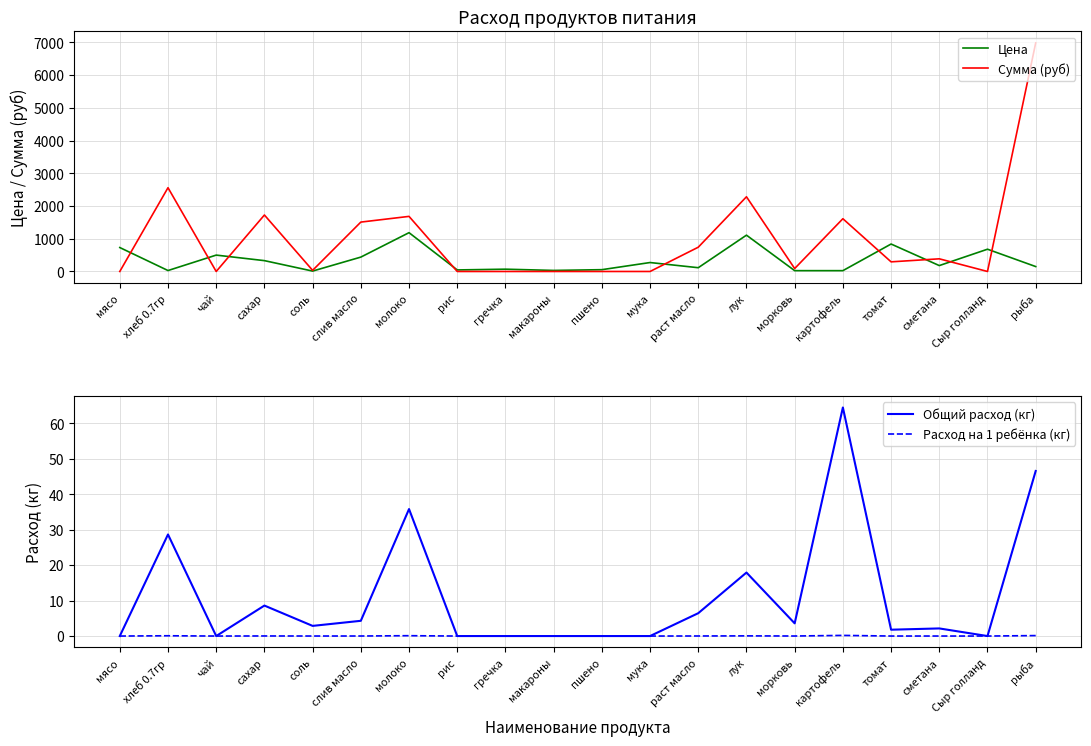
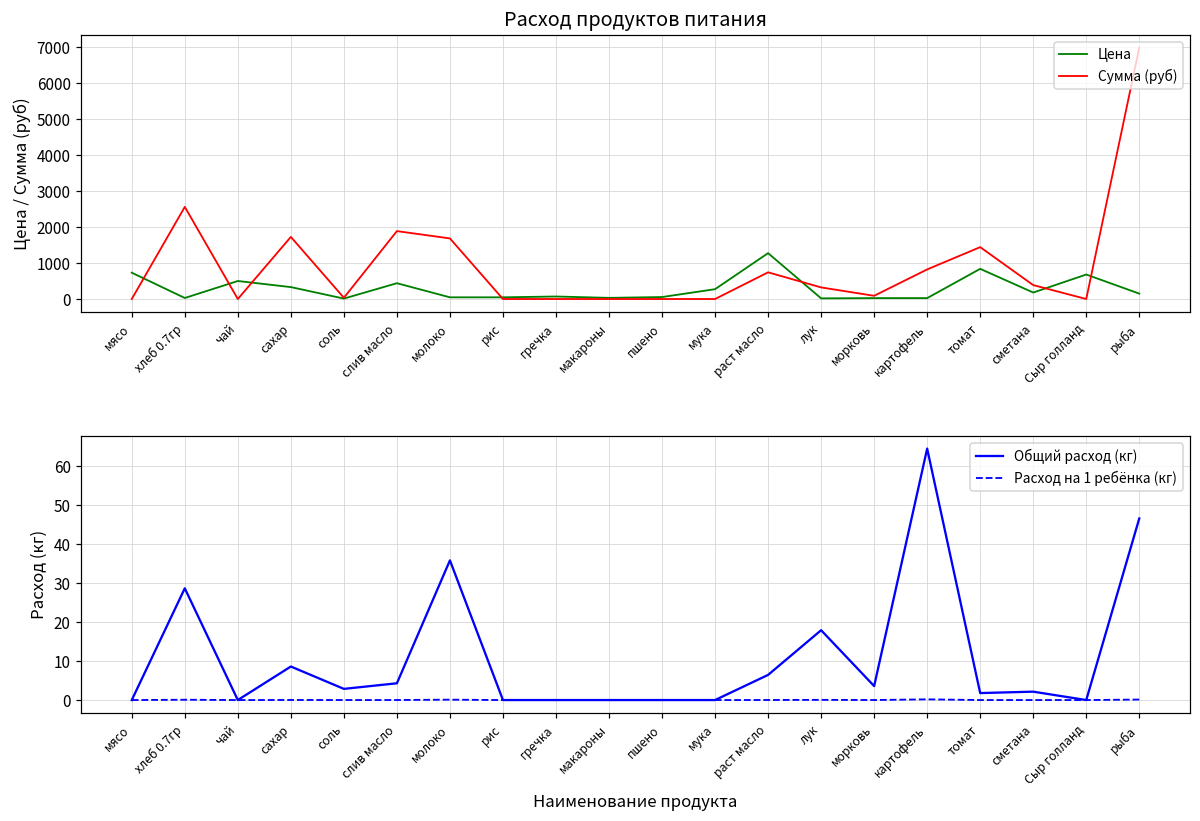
  {
    "Расход продуктов питания": {
      "Цена": {
        "мясо": 700,
        "хлеб 0.7гр": 0,
        "чай": 500,
        "сахар": 300,
        "слив масло": 400,
-       "молоко": 1200,
+       "молоко": 0,
        "мука": 300,
-       "раст масло": 100,
-       "лук": 1100,
+       "раст масло": 1300,
+       "лук": 0,
        "картофель": 0,
        "томат": 800,
        "сметана": 200,
        "Сыр голланд": 700,
        "рыба": 200
      },
      "Сумма (руб)": {
        "мясо": 0,
        "хлеб 0.7гр": 2600,
        "чай": 0,
        "сахар": 1700,
-       "слив масло": 1500,
+       "слив масло": 1900,
        "молоко": 1700,
        "мука": 0,
        "раст масло": 700,
-       "лук": 2300,
-       "картофель": 1600,
-       "томат": 300,
+       "лук": 300,
+       "картофель": 800,
+       "томат": 1400,
        "сметана": 400,
        "Сыр голланд": 0
      }
    }
  }
